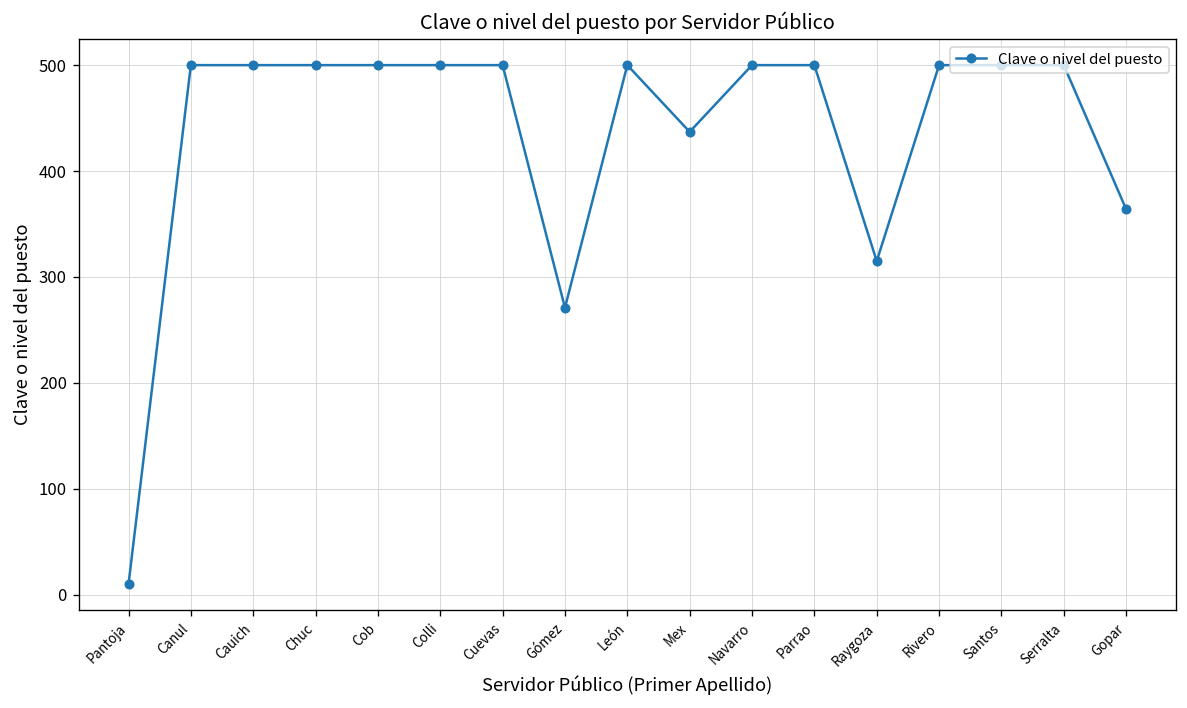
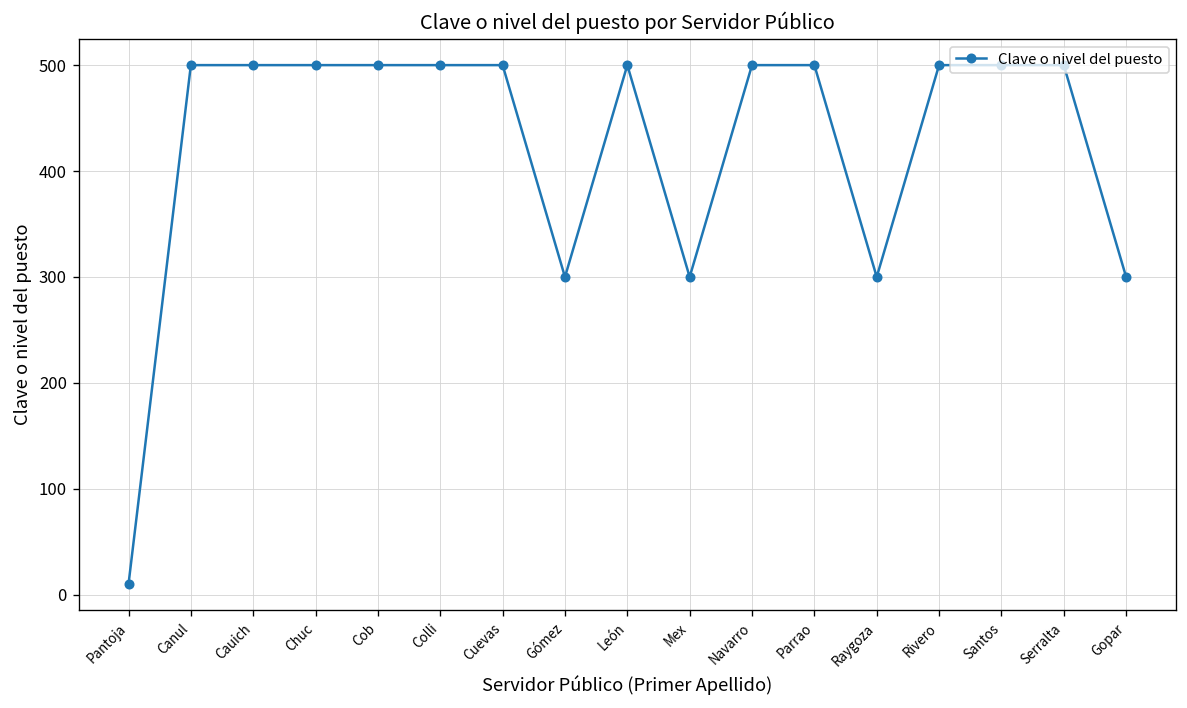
  {
    "Pantoja": 10,
    "Canul": 500,
    "Cauich": 500,
    "Chuc": 500,
    "Cob": 500,
    "Colli": 500,
    "Cuevas": 500,
-   "Gómez": 270,
+   "Gómez": 300,
    "León": 500,
-   "Mex": 440,
+   "Mex": 300,
    "Navarro": 500,
    "Parrao": 500,
-   "Raygoza": 320,
+   "Raygoza": 300,
    "Rivero": 500,
-   "Gopar": 360
+   "Gopar": 300
  }
